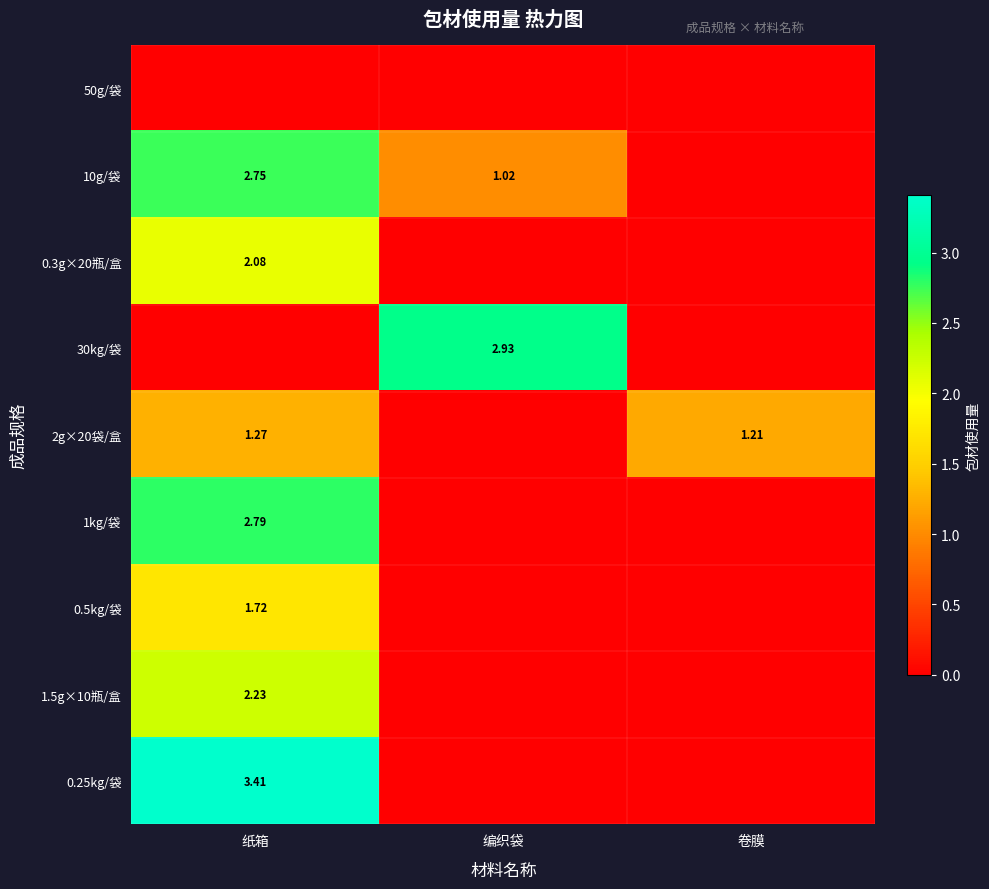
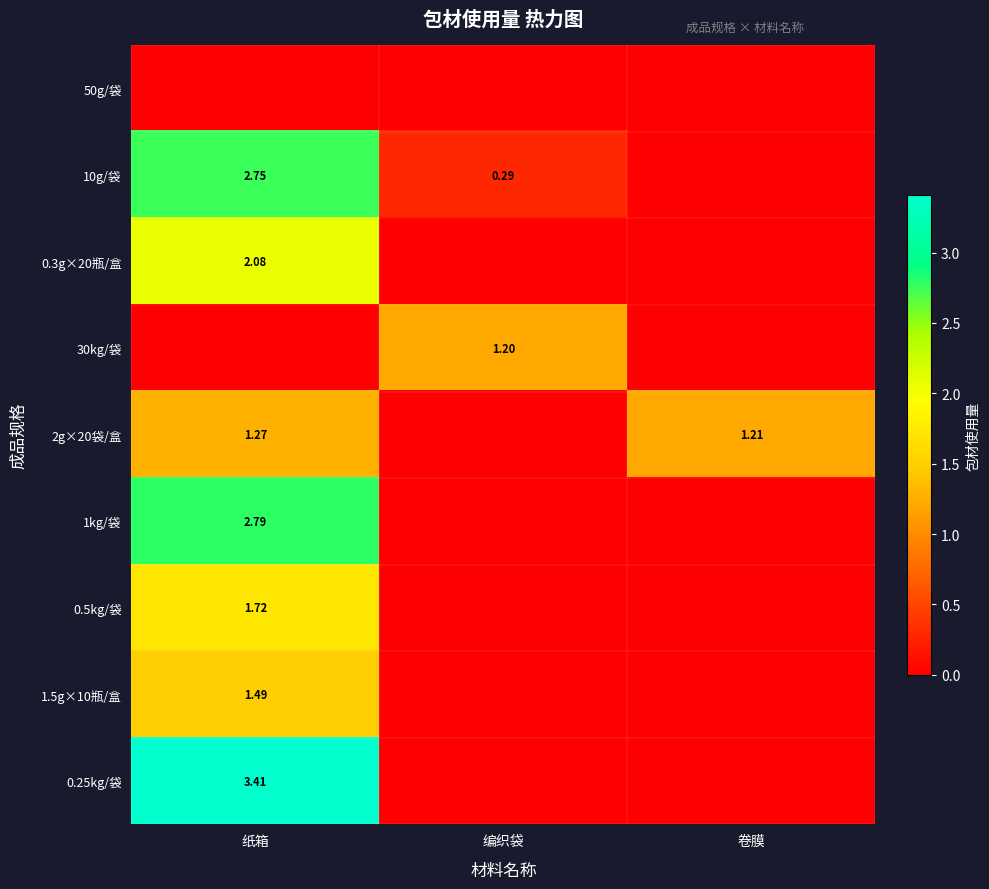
  {
    "10g/袋": {
      "纸箱": 2.75,
-     "编织袋": 1.02
+     "编织袋": 0.29
    },
    "0.3g×20瓶/盒": {
      "纸箱": 2.08
    },
    "30kg/袋": {
-     "编织袋": 2.93
+     "编织袋": 1.20
    },
    "2g×20袋/盒": {
      "纸箱": 1.27,
      "卷膜": 1.21
    },
    "1kg/袋": {
      "纸箱": 2.79
    },
    "0.5kg/袋": {
      "纸箱": 1.72
    },
    "1.5g×10瓶/盒": {
-     "纸箱": 2.23
+     "纸箱": 1.49
    },
    "0.25kg/袋": {
      "纸箱": 3.41
    }
  }
